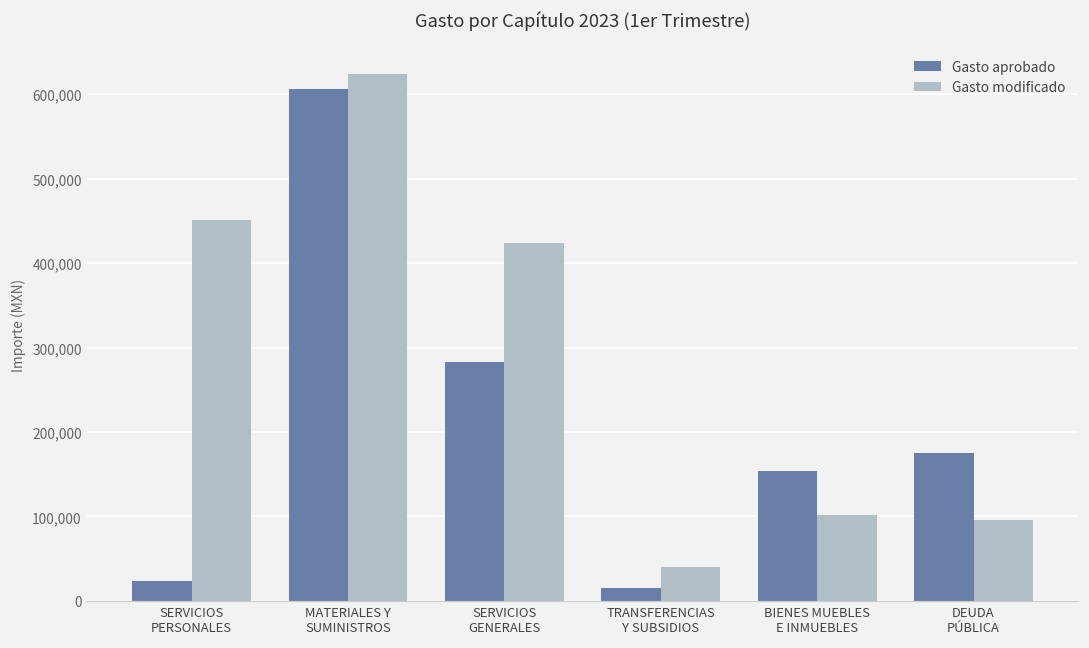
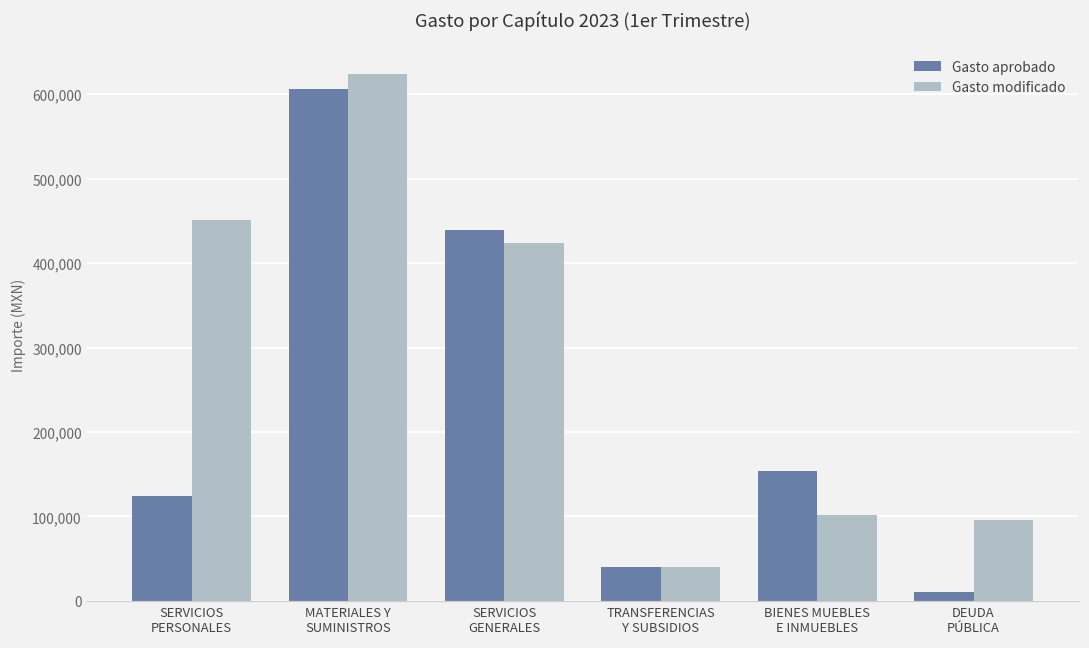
  {
    "Gasto aprobado": {
-     "SERVICIOS PERSONALES": "20,000",
+     "SERVICIOS PERSONALES": "120,000",
      "MATERIALES Y SUMINISTROS": "610,000",
-     "SERVICIOS GENERALES": "280,000",
-     "TRANSFERENCIAS Y SUBSIDIOS": "20,000",
+     "SERVICIOS GENERALES": "440,000",
+     "TRANSFERENCIAS Y SUBSIDIOS": "40,000",
      "BIENES MUEBLES E INMUEBLES": "150,000",
-     "DEUDA PÚBLICA": "170,000"
+     "DEUDA PÚBLICA": "10,000"
    },
    "Gasto modificado": {
      "SERVICIOS PERSONALES": "450,000",
      "MATERIALES Y SUMINISTROS": "620,000",
      "SERVICIOS GENERALES": "420,000",
      "TRANSFERENCIAS Y SUBSIDIOS": "40,000",
      "BIENES MUEBLES E INMUEBLES": "100,000",
      "DEUDA PÚBLICA": "100,000"
    }
  }
